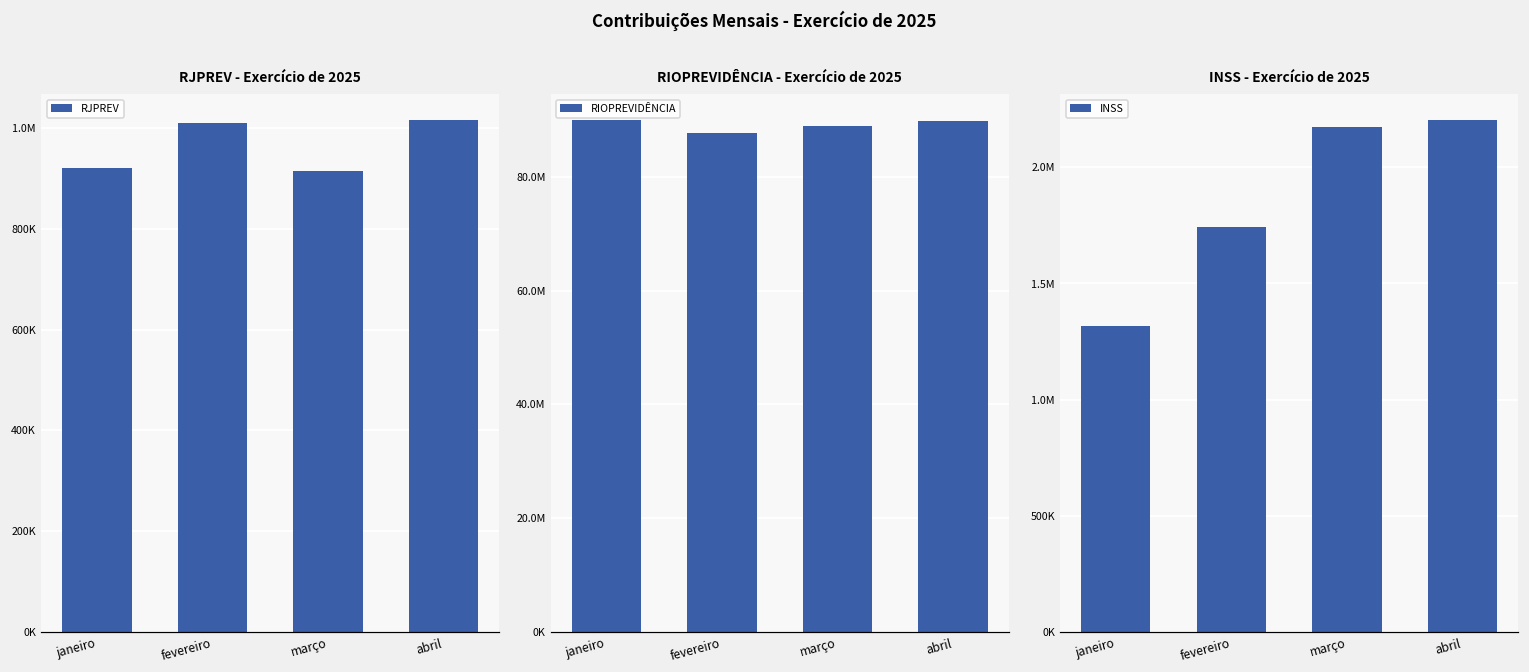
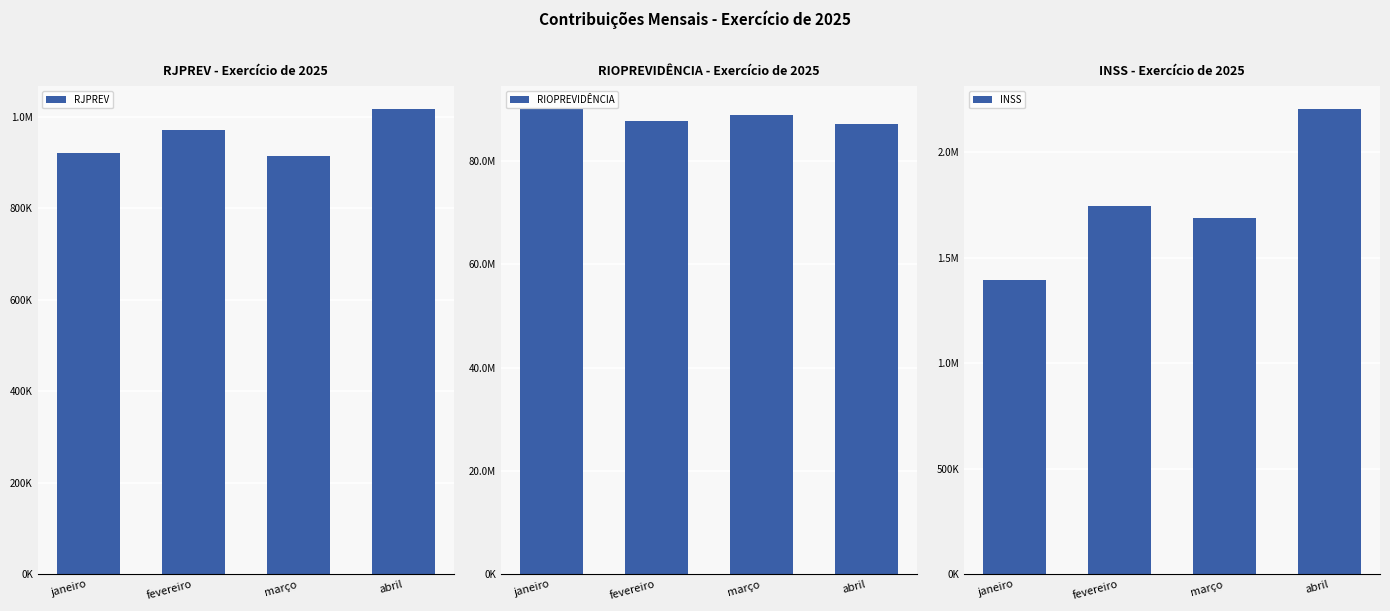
  {
    "RJPREV - Exercício de 2025": {
      "janeiro": 920000,
-     "fevereiro": 1010000,
+     "fevereiro": 970000,
      "março": 910000,
      "abril": 1020000
    },
    "RIOPREVIDÊNCIA - Exercício de 2025": {
      "janeiro": 90000000,
      "fevereiro": 88000000,
      "março": 89000000,
-     "abril": 90000000
+     "abril": 87000000
    },
    "INSS - Exercício de 2025": {
-     "janeiro": 1320000,
+     "janeiro": 1400000,
      "fevereiro": 1740000,
-     "março": 2180000,
+     "março": 1690000,
      "abril": 2200000
    }
  }
